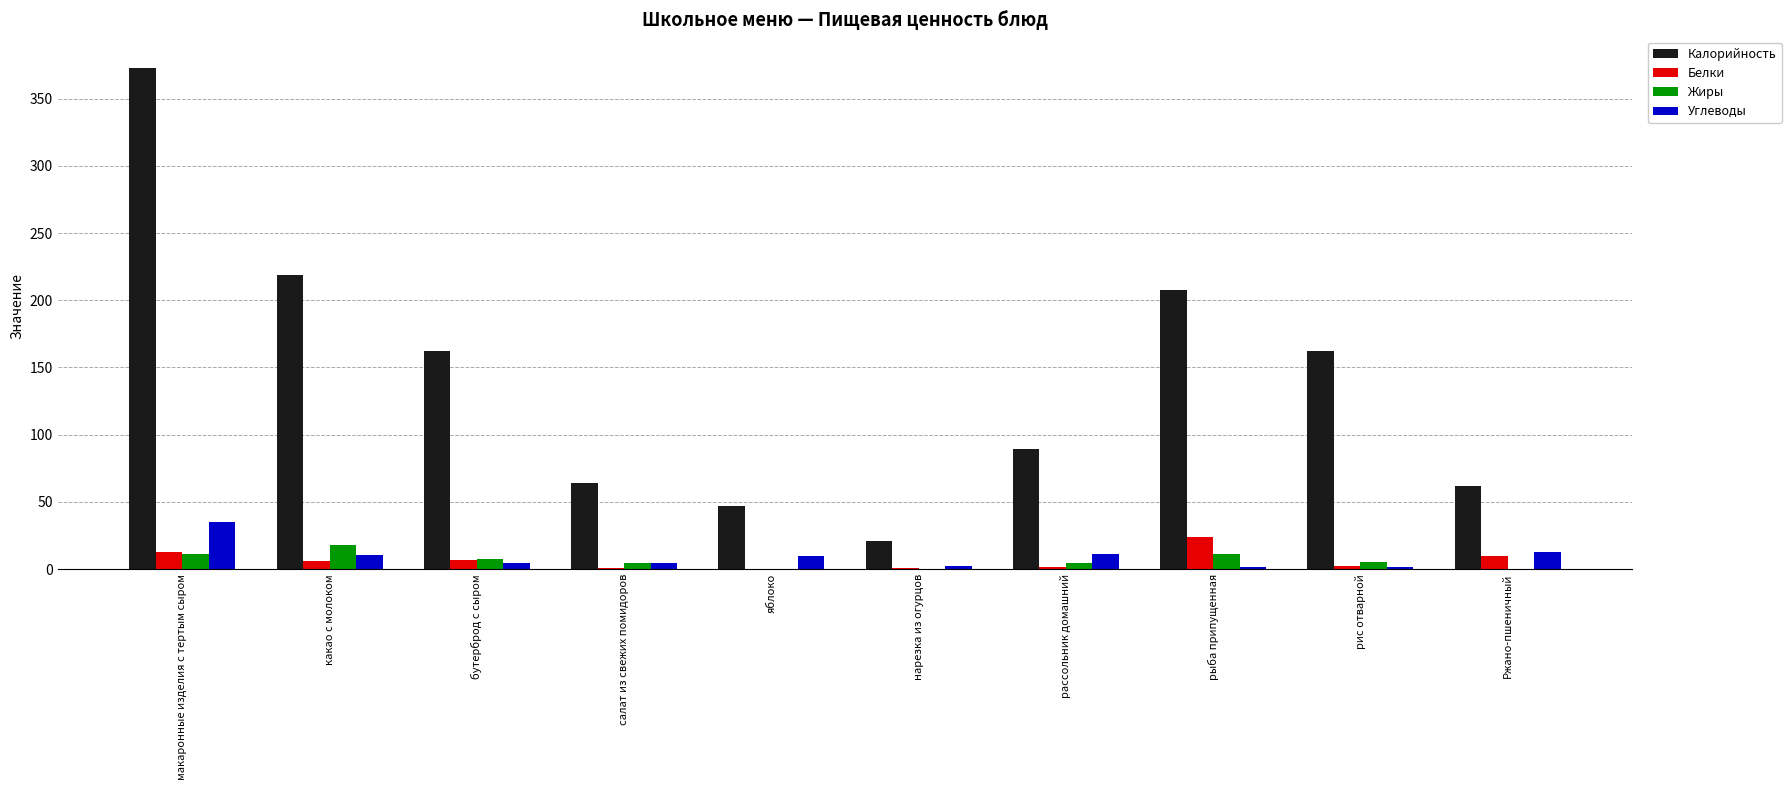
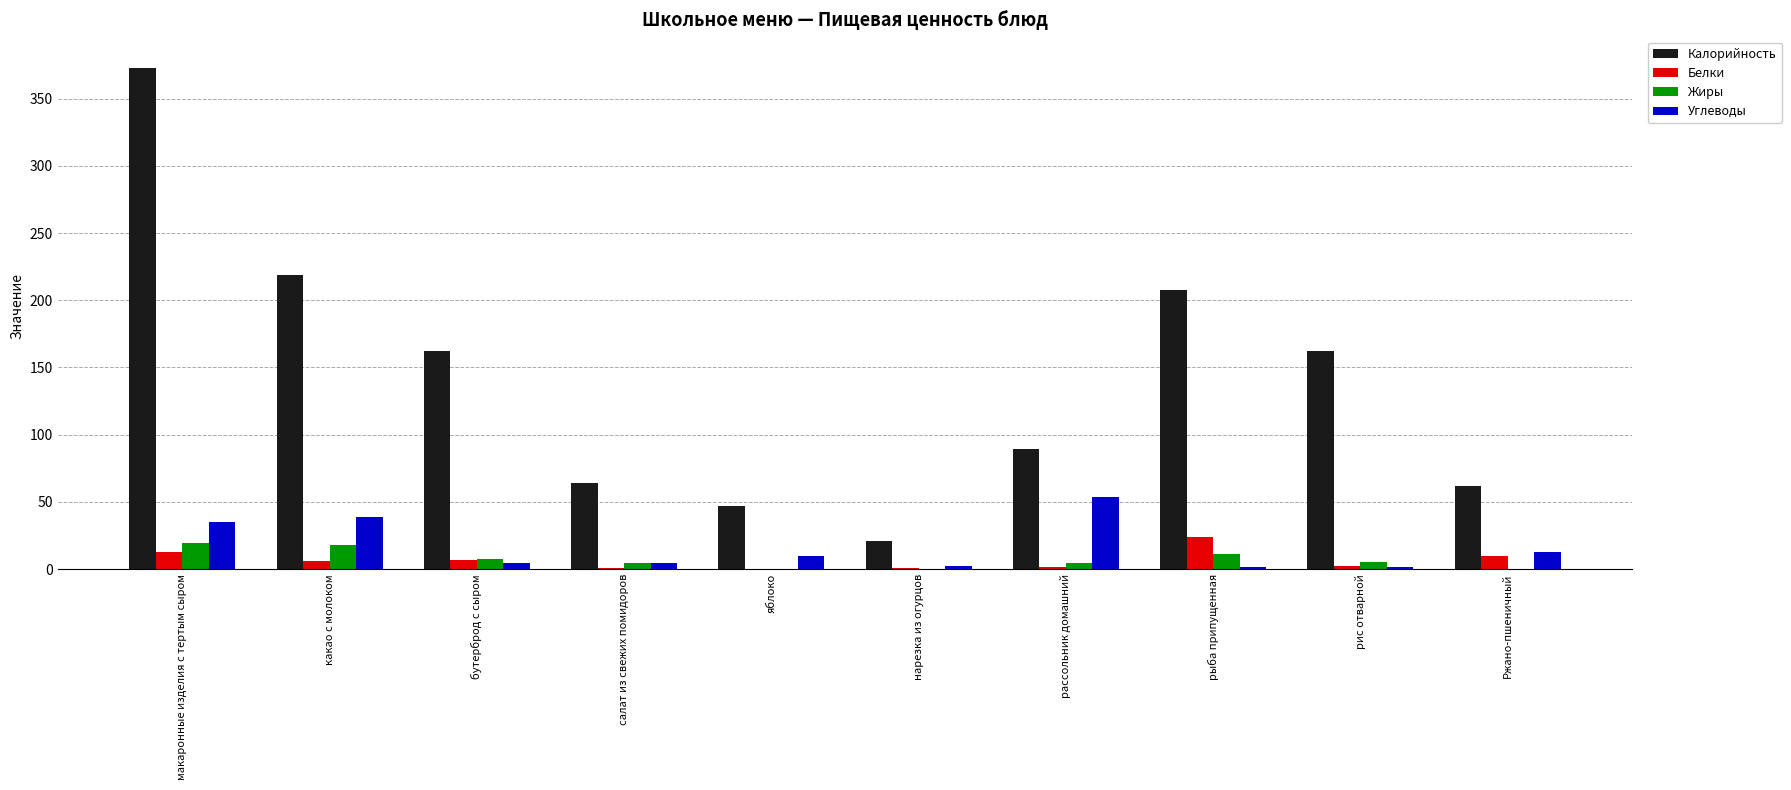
  {
    "Калорийность": {
      "макаронные изделия с тертым сыром": 373,
      "какао с молоком": 219,
      "бутерброд с сыром": 162,
      "салат из свежих помидоров": 64,
      "яблоко": 47,
      "нарезка из огурцов": 21,
      "рассольник домашний": 89,
      "рыба припущенная": 207,
      "рис отварной": 162,
      "Ржано-пшеничный": 62
    },
    "Белки": {
      "макаронные изделия с тертым сыром": 13,
      "какао с молоком": 6,
      "бутерброд с сыром": 6,
      "рыба припущенная": 24,
      "рис отварной": 2,
      "Ржано-пшеничный": 10
    },
    "Жиры": {
-     "макаронные изделия с тертым сыром": 12,
+     "макаронные изделия с тертым сыром": 20,
      "какао с молоком": 18,
      "бутерброд с сыром": 7,
      "салат из свежих помидоров": 5,
      "рассольник домашний": 4,
      "рыба припущенная": 12,
      "рис отварной": 5
    },
    "Углеводы": {
      "макаронные изделия с тертым сыром": 35,
-     "какао с молоком": 10,
+     "какао с молоком": 38,
      "бутерброд с сыром": 5,
      "салат из свежих помидоров": 5,
      "яблоко": 10,
      "нарезка из огурцов": 2,
-     "рассольник домашний": 11,
+     "рассольник домашний": 54,
      "Ржано-пшеничный": 13
    }
  }
